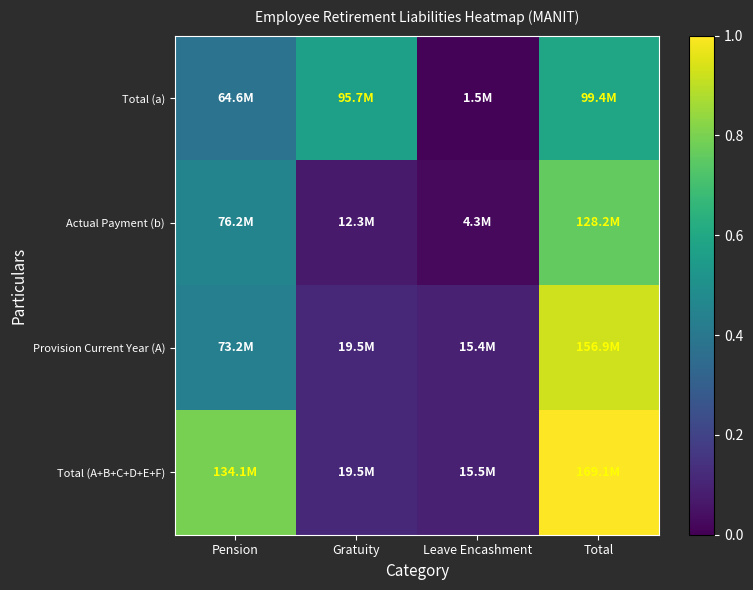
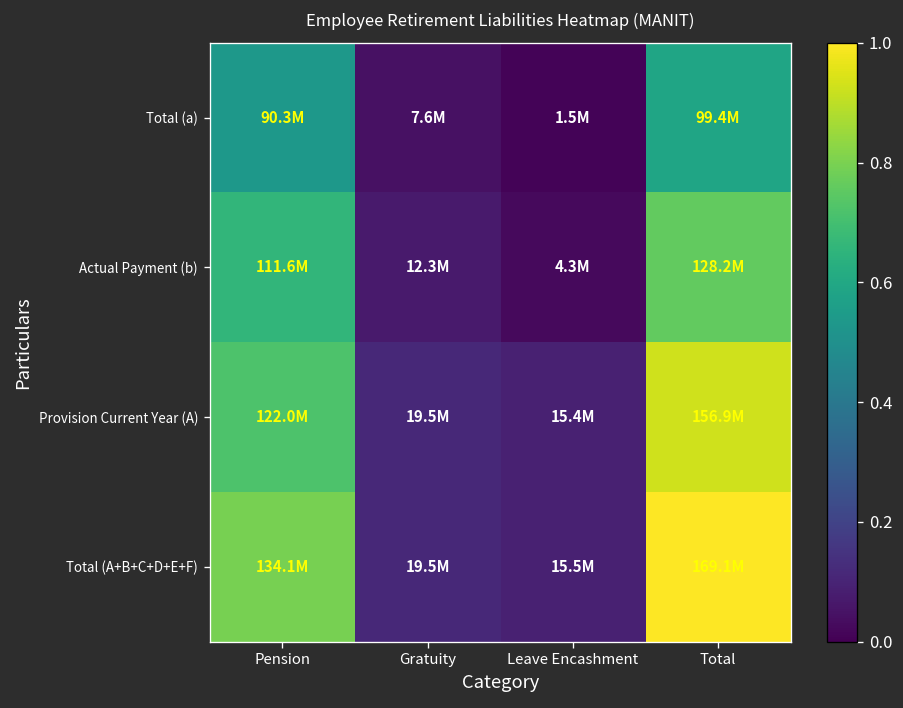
  {
    "Total (a)": {
-     "Pension": "64.6M",
-     "Gratuity": "95.7M",
+     "Pension": "90.3M",
+     "Gratuity": "7.6M",
      "Leave Encashment": "1.5M",
      "Total": "99.4M"
    },
    "Actual Payment (b)": {
-     "Pension": "76.2M",
+     "Pension": "111.6M",
      "Gratuity": "12.3M",
      "Leave Encashment": "4.3M",
      "Total": "128.2M"
    },
    "Provision Current Year (A)": {
-     "Pension": "73.2M",
+     "Pension": "122.0M",
      "Gratuity": "19.5M",
      "Leave Encashment": "15.4M",
      "Total": "156.9M"
    },
    "Total (A+B+C+D+E+F)": {
      "Pension": "134.1M",
      "Gratuity": "19.5M",
      "Leave Encashment": "15.5M"
    }
  }
